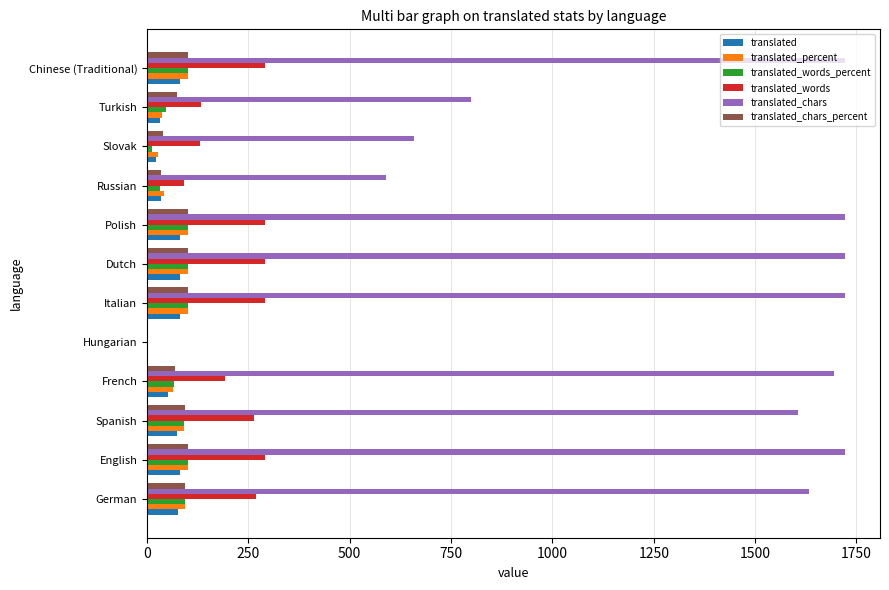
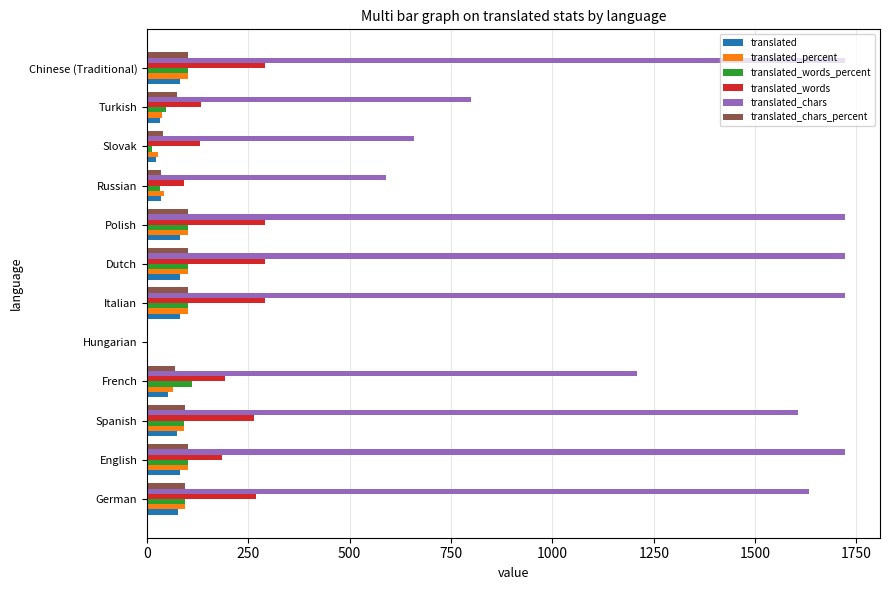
  {
    "translated": {
      "Chinese (Traditional)": 80,
      "Turkish": 30,
      "Slovak": 20,
      "Russian": 30,
      "Polish": 80,
      "Dutch": 80,
      "Italian": 80,
      "Hungarian": 0,
      "French": 50,
      "Spanish": 80,
      "English": 80,
      "German": 80
    },
    "translated_percent": {
      "Chinese (Traditional)": 100,
      "Turkish": 40,
      "Slovak": 30,
      "Russian": 40,
      "Polish": 100,
      "Dutch": 100,
      "Italian": 100,
      "Hungarian": 0,
      "French": 60,
      "Spanish": 90,
      "English": 100,
      "German": 90
    },
    "translated_words_percent": {
      "Chinese (Traditional)": 100,
      "Turkish": 50,
      "Slovak": 10,
      "Russian": 30,
      "Polish": 100,
      "Dutch": 100,
      "Italian": 100,
      "Hungarian": 0,
-     "French": 70,
+     "French": 110,
      "Spanish": 90,
      "English": 100,
      "German": 90
    },
    "translated_words": {
      "Chinese (Traditional)": 290,
      "Turkish": 130,
      "Slovak": 130,
      "Russian": 90,
      "Polish": 290,
      "Dutch": 290,
      "Italian": 290,
      "Hungarian": 0,
      "French": 190,
      "Spanish": 270,
-     "English": 290,
+     "English": 190,
      "German": 270
    },
    "translated_chars": {
      "Turkish": 800,
      "Slovak": 660,
      "Russian": 590,
      "Polish": 1720,
      "Dutch": 1720,
      "Italian": 1720,
      "Hungarian": 0,
-     "French": 1690,
+     "French": 1210,
      "Spanish": 1610,
      "English": 1720,
      "German": 1630
    },
    "translated_chars_percent": {
      "Chinese (Traditional)": 100,
      "Turkish": 70,
      "Slovak": 40,
      "Russian": 30,
      "Polish": 100,
      "Dutch": 100,
      "Italian": 100,
      "Hungarian": 0,
      "French": 70,
      "Spanish": 90,
      "English": 100,
      "German": 90
    }
  }
